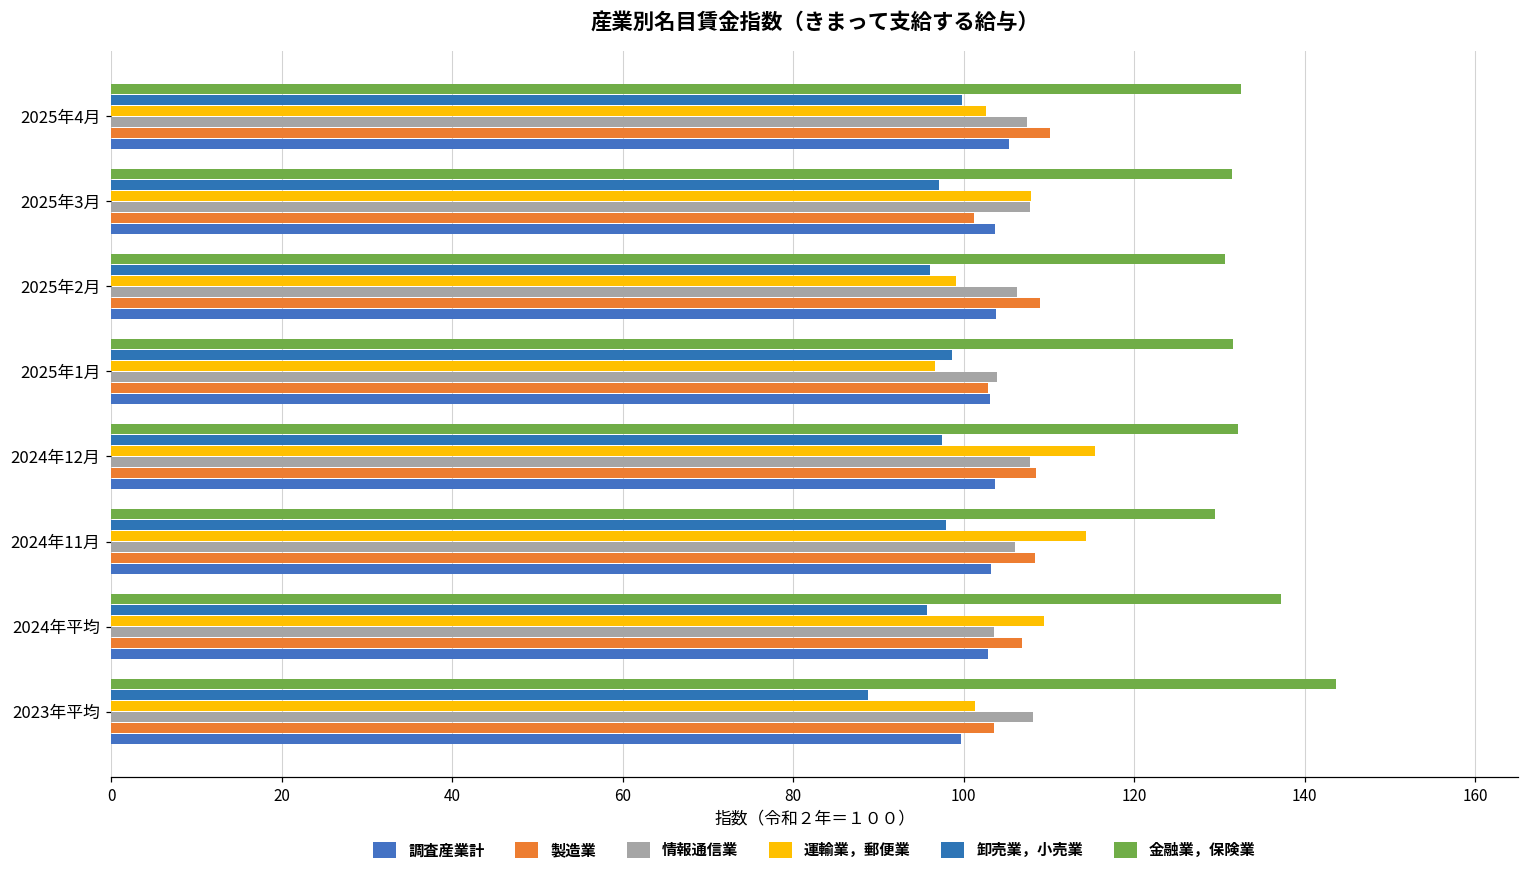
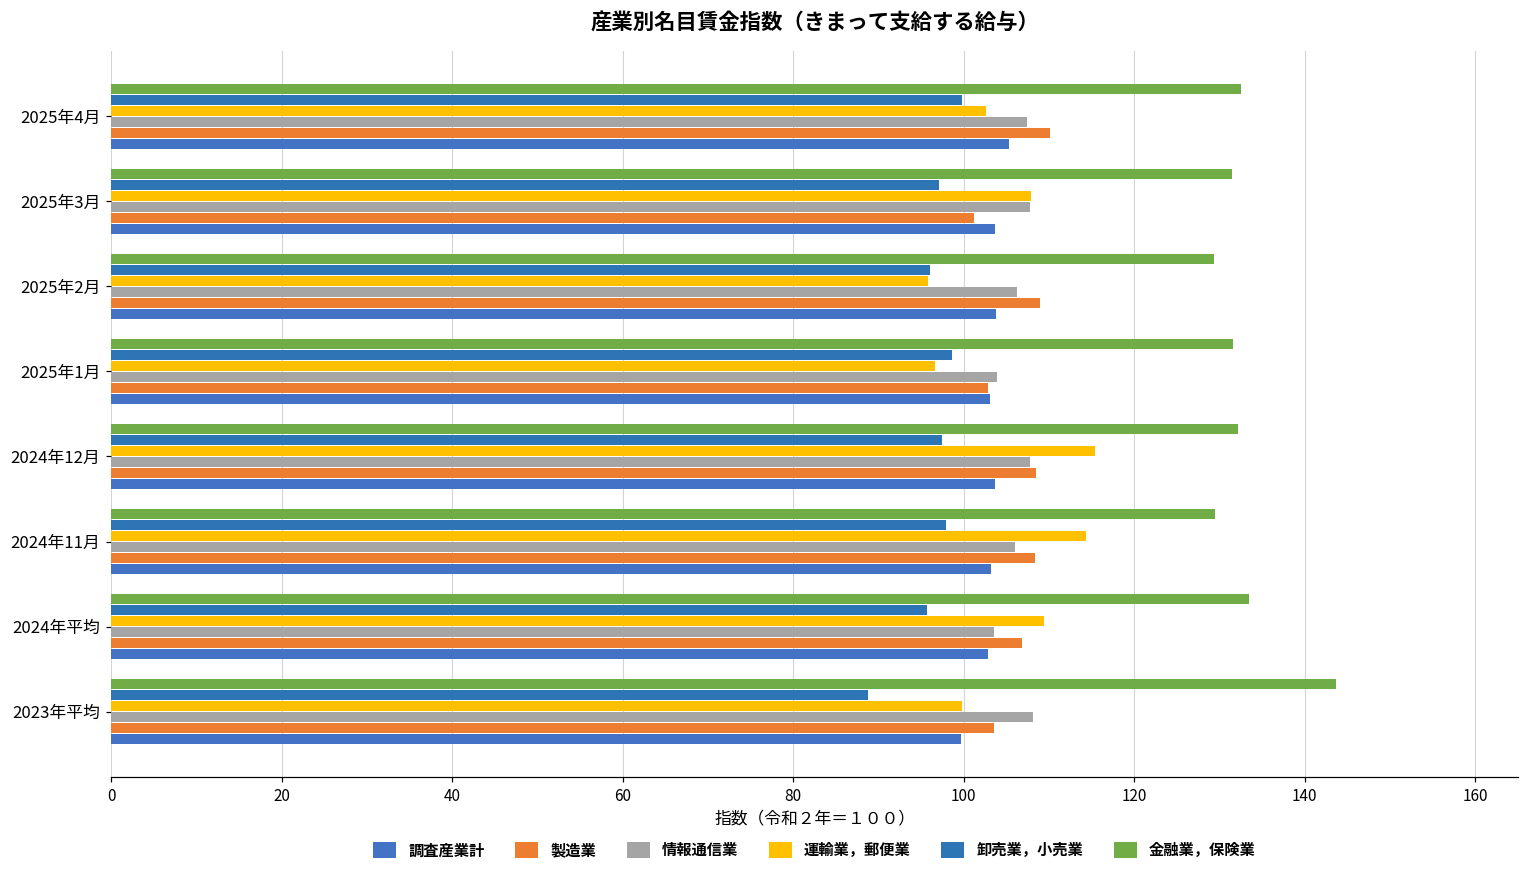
  {
    "製造業": {
      "2025年4月": 110,
      "2025年3月": 101,
      "2025年2月": 109,
      "2025年1月": 103,
      "2024年12月": 109,
      "2024年11月": 108,
      "2024年平均": 107,
      "2023年平均": 104
    },
    "情報通信業": {
      "2025年4月": 107,
      "2025年3月": 108,
      "2025年2月": 106,
      "2025年1月": 104,
      "2024年12月": 108,
      "2024年11月": 106,
      "2024年平均": 104,
      "2023年平均": 108
    },
    "運輸業，郵便業": {
      "2025年4月": 103,
      "2025年3月": 108,
-     "2025年2月": 99,
+     "2025年2月": 96,
      "2025年1月": 97,
      "2024年12月": 115,
      "2024年11月": 114,
      "2024年平均": 109,
-     "2023年平均": 101
+     "2023年平均": 100
    },
    "金融業，保険業": {
      "2025年4月": 133,
      "2025年3月": 132,
-     "2025年2月": 131,
+     "2025年2月": 129,
      "2025年1月": 132,
      "2024年12月": 132,
      "2024年11月": 130,
-     "2024年平均": 137,
+     "2024年平均": 134,
      "2023年平均": 144
    }
  }
